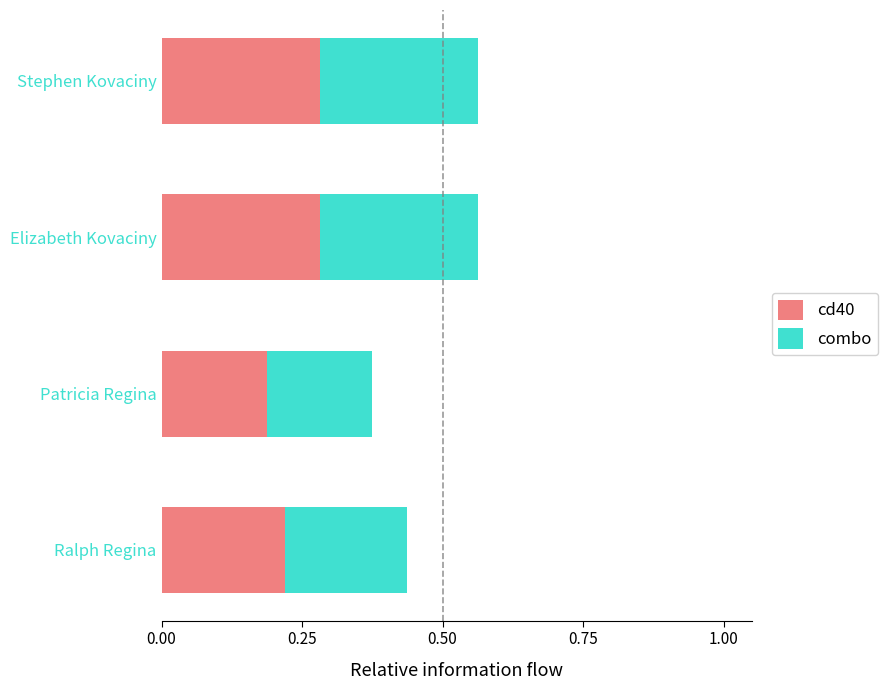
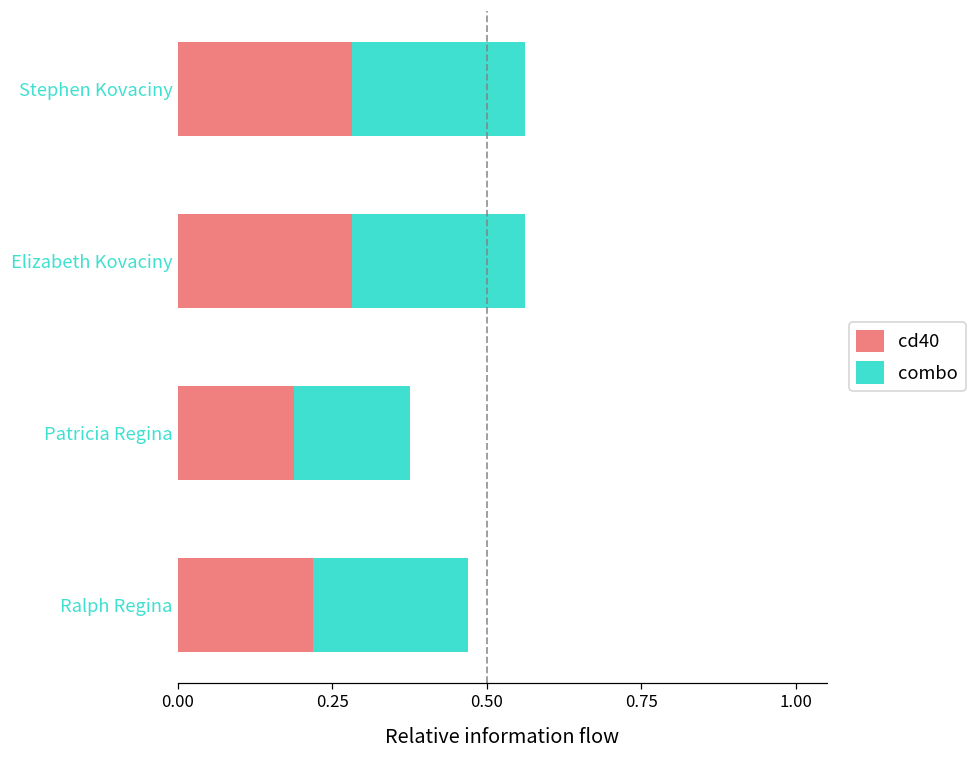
  {
    "cd40": {
      "Stephen Kovaciny": 0.28,
      "Elizabeth Kovaciny": 0.28,
      "Patricia Regina": 0.19,
      "Ralph Regina": 0.22
    },
    "combo": {
      "Stephen Kovaciny": 0.28,
      "Elizabeth Kovaciny": 0.28,
      "Patricia Regina": 0.19,
-     "Ralph Regina": 0.22
+     "Ralph Regina": 0.25
    }
  }
